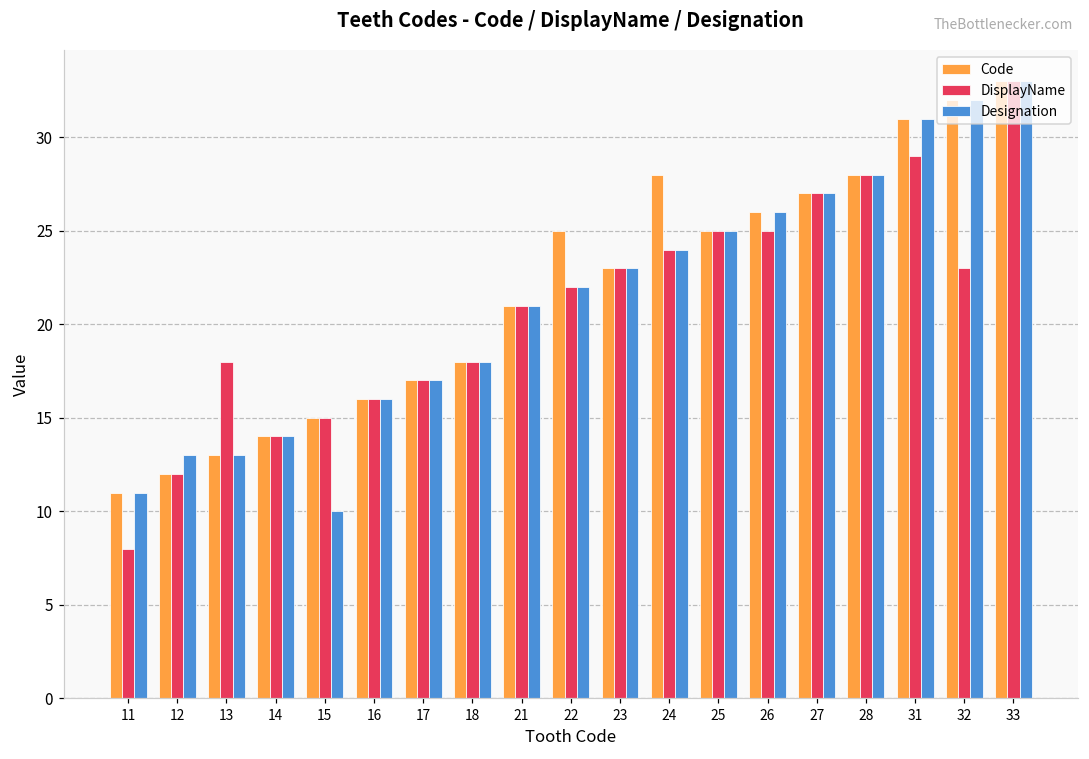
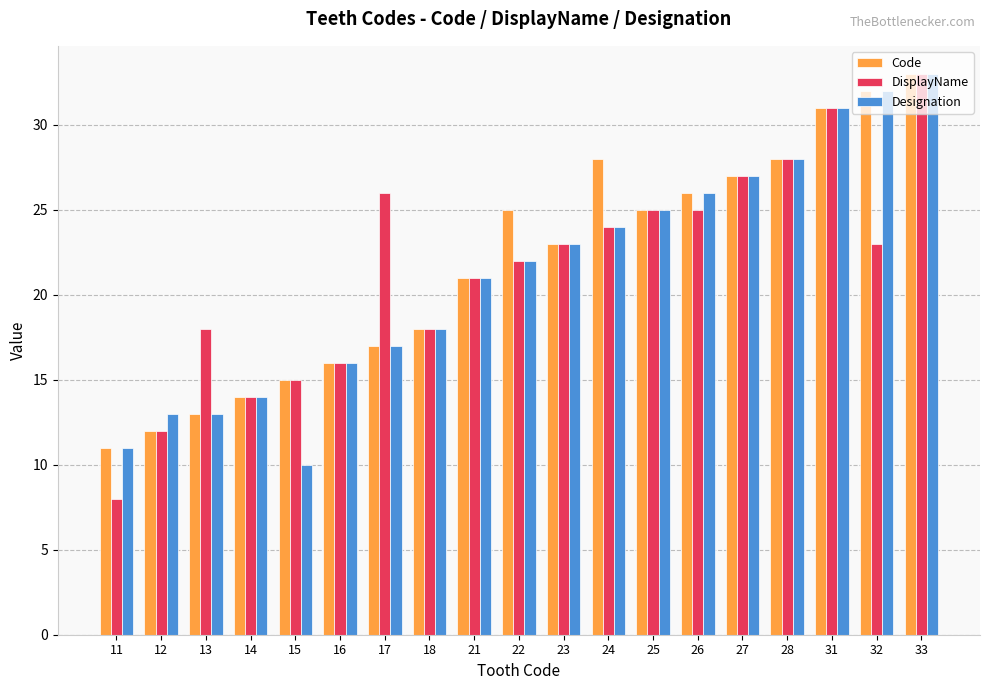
  {
    "Code": {
      "11": 11,
      "12": 12,
      "13": 13,
      "14": 14,
      "15": 15,
      "16": 16,
      "17": 17,
      "18": 18,
      "21": 21,
      "22": 25,
      "23": 23,
      "24": 28,
      "25": 25,
      "26": 26,
      "27": 27,
      "28": 28,
      "31": 31
    },
    "DisplayName": {
      "11": 8,
      "12": 12,
      "13": 18,
      "14": 14,
      "15": 15,
      "16": 16,
-     "17": 17,
+     "17": 26,
      "18": 18,
      "21": 21,
      "22": 22,
      "23": 23,
      "24": 24,
      "25": 25,
      "26": 25,
      "27": 27,
      "28": 28,
-     "31": 29,
+     "31": 31,
      "32": 23
    },
    "Designation": {
      "11": 11,
      "12": 13,
      "13": 13,
      "14": 14,
      "15": 10,
      "16": 16,
      "17": 17,
      "18": 18,
      "21": 21,
      "22": 22,
      "23": 23,
      "24": 24,
      "25": 25,
      "26": 26,
      "27": 27,
      "28": 28,
      "31": 31
    }
  }
